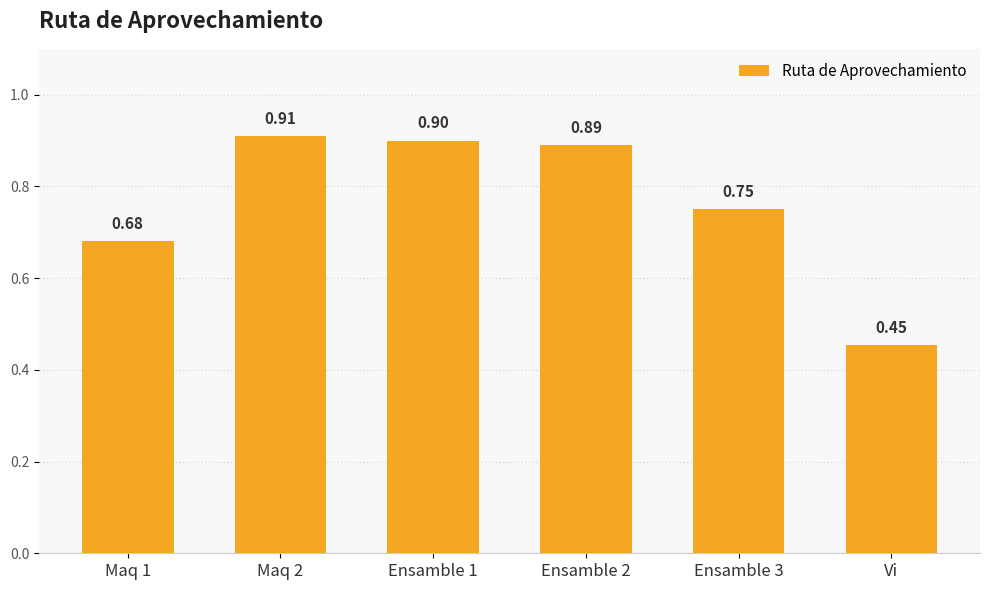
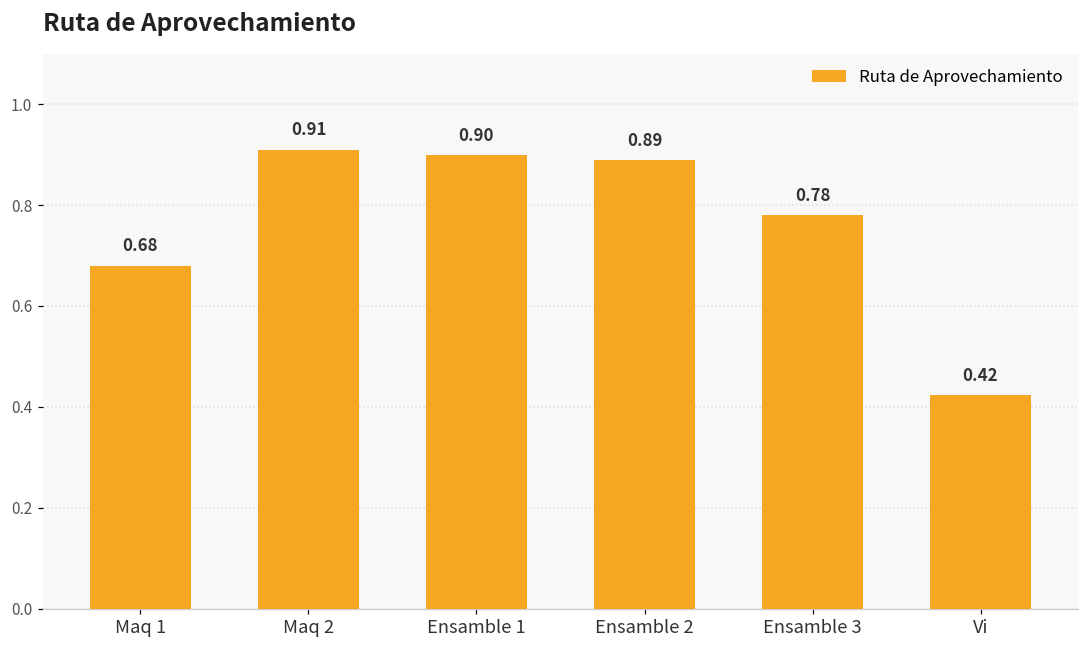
  {
    "Maq 1": 0.68,
    "Maq 2": 0.91,
    "Ensamble 1": 0.90,
    "Ensamble 2": 0.89,
-   "Ensamble 3": 0.75,
-   "Vi": 0.45
+   "Ensamble 3": 0.78,
+   "Vi": 0.42
  }
